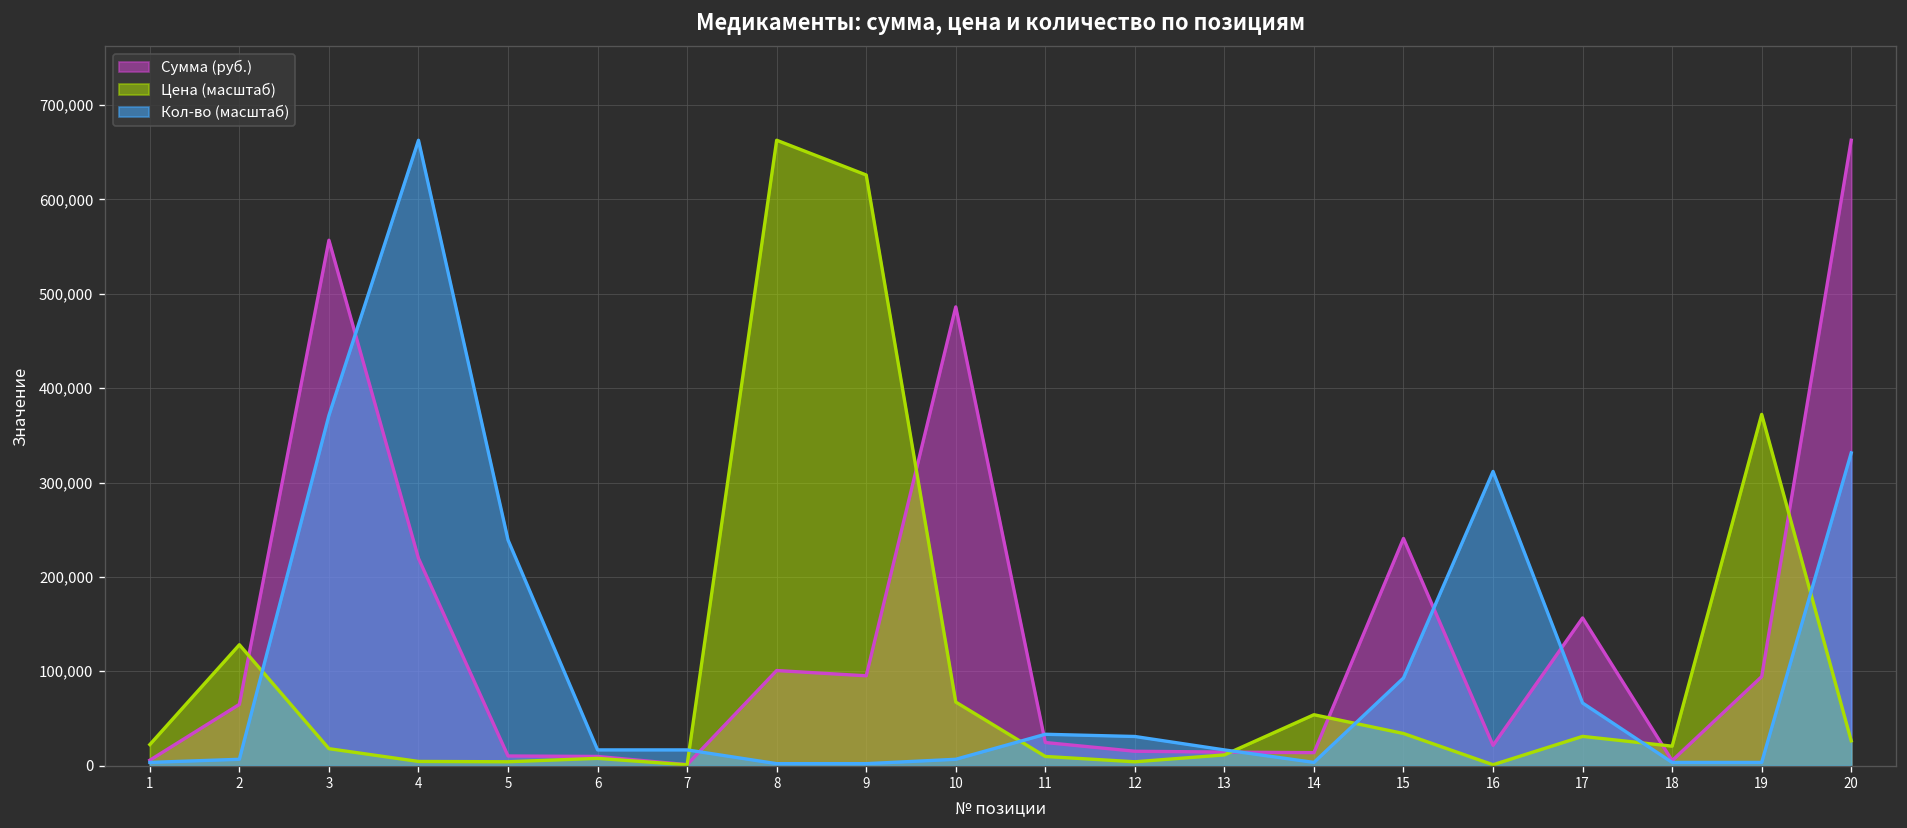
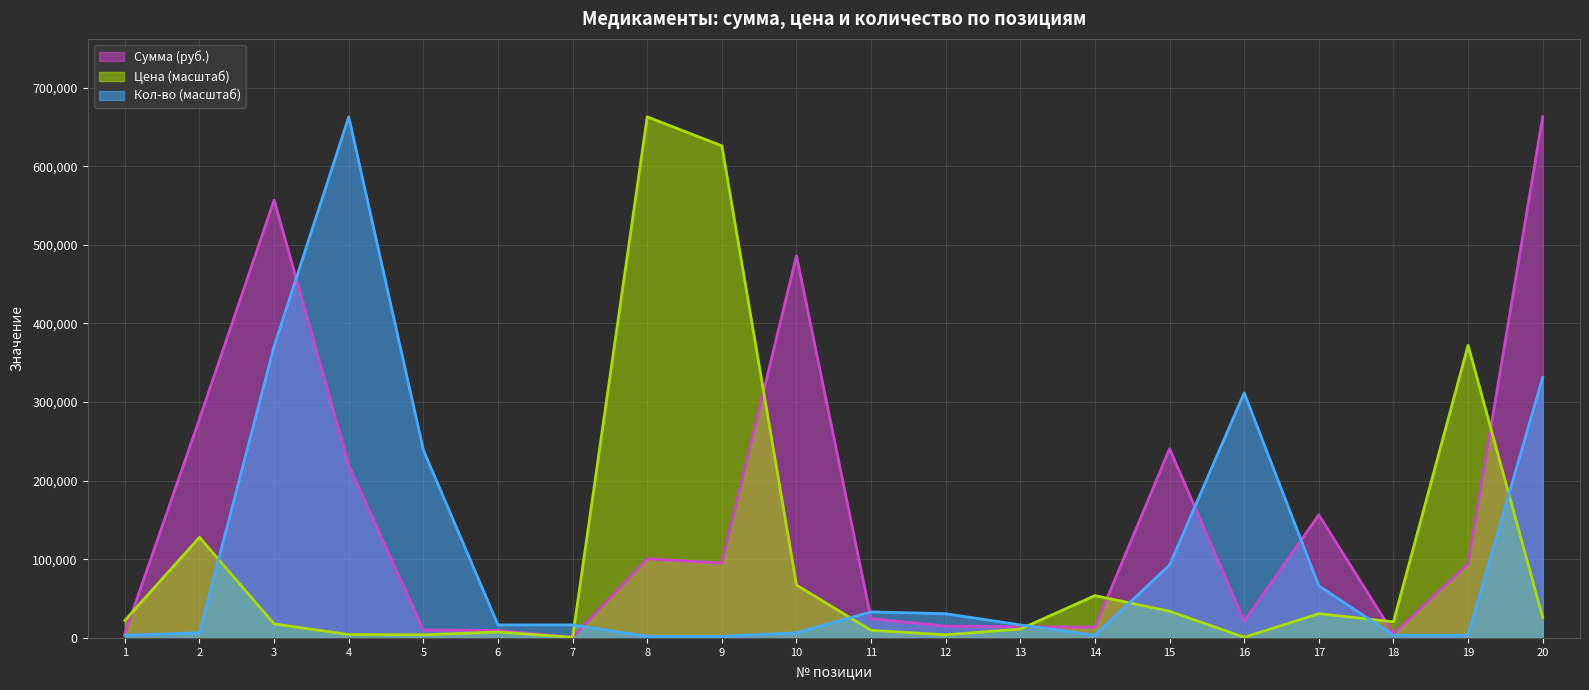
  {
    "Сумма (руб.)": {
-     "2": "60,000",
+     "2": "280,000",
      "3": "560,000",
      "4": "220,000",
      "5": "10,000",
      "8": "100,000",
      "9": "100,000",
      "10": "490,000",
      "11": "20,000",
      "12": "20,000",
      "14": "10,000",
      "15": "240,000",
      "16": "20,000",
      "17": "160,000",
      "19": "90,000",
      "20": "660,000"
    },
    "Цена (масштаб)": {
      "1": "20,000",
      "2": "130,000",
      "3": "20,000",
      "4": "0",
      "5": "0",
      "8": "660,000",
      "9": "630,000",
      "10": "70,000",
      "11": "10,000",
      "12": "0",
      "14": "50,000",
      "15": "30,000",
      "16": "0",
      "17": "30,000",
      "18": "20,000",
      "19": "370,000",
      "20": "30,000"
    },
    "Кол-во (масштаб)": {
      "2": "10,000",
      "3": "370,000",
      "4": "660,000",
      "5": "240,000",
      "6": "20,000",
      "7": "20,000",
      "8": "0",
      "9": "0",
      "10": "10,000",
      "11": "30,000",
      "12": "30,000",
      "14": "0",
      "15": "90,000",
      "16": "310,000",
      "17": "70,000",
      "19": "0",
      "20": "330,000"
    }
  }
